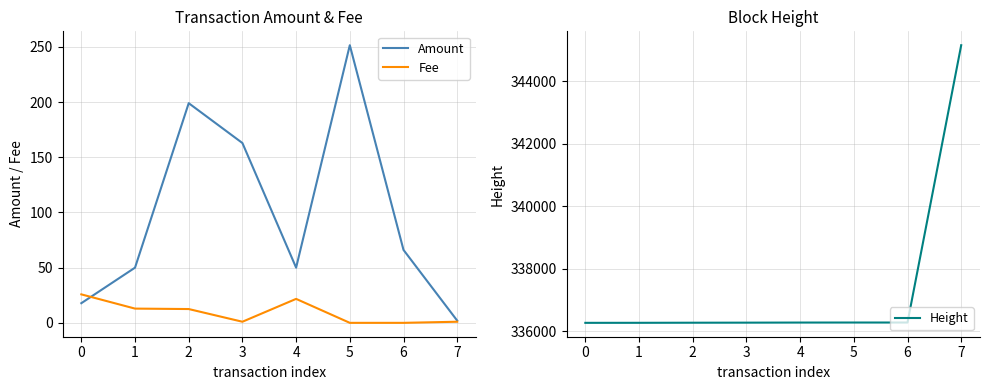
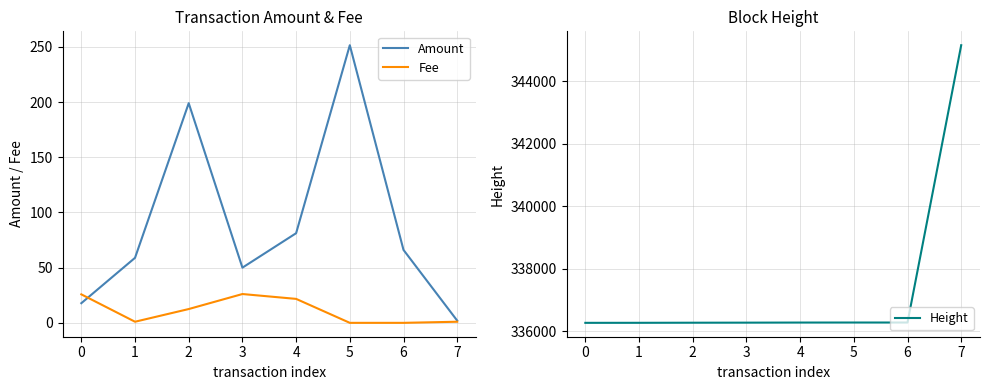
  {
    "Transaction Amount & Fee": {
      "Amount": {
        "0": 18,
-       "1": 50,
+       "1": 59,
        "2": 199,
-       "3": 163,
-       "4": 50,
+       "3": 50,
+       "4": 81,
        "5": 252,
        "6": 66
      },
      "Fee": {
        "0": 26,
-       "1": 13,
+       "1": 1,
        "2": 13,
-       "3": 1,
+       "3": 26,
        "4": 22,
        "5": 0,
        "6": 0
      }
    },
    "Block Height": {
      "0": 336300,
      "1": 336300,
      "2": 336300,
      "3": 336300,
      "4": 336300,
      "5": 336300,
      "7": 345100
    }
  }
